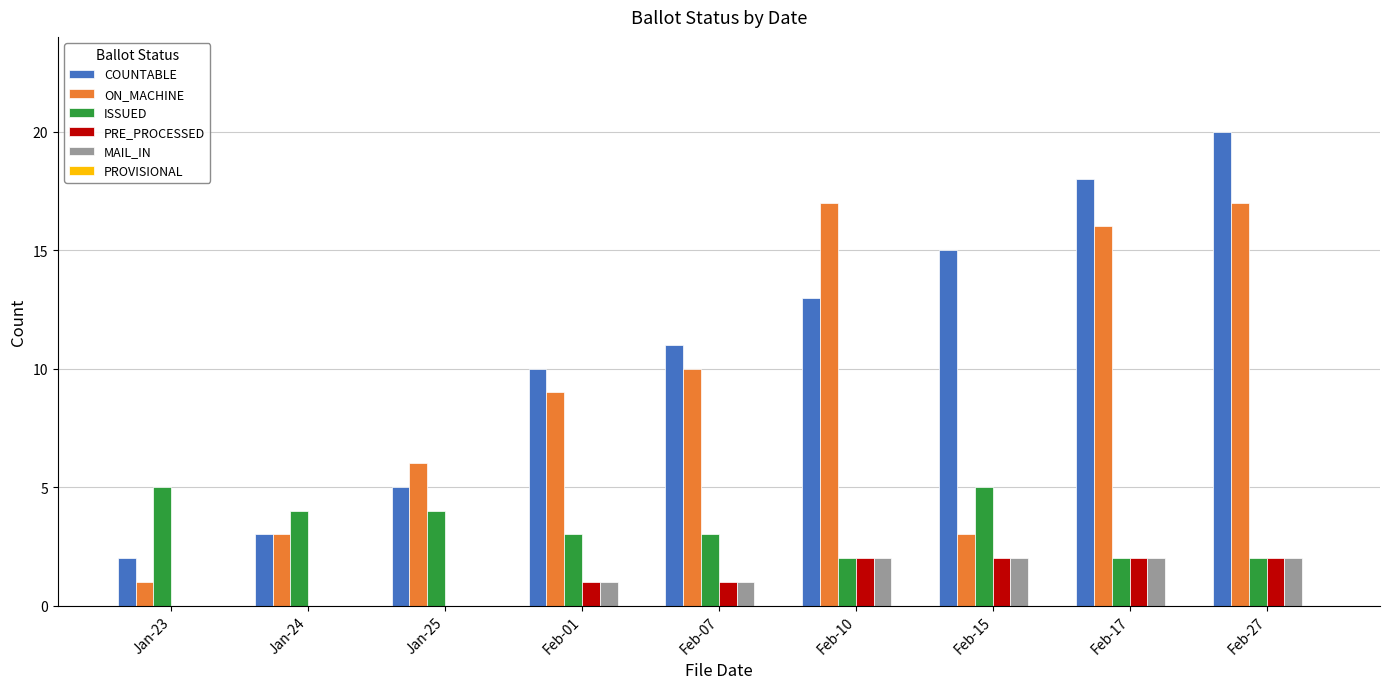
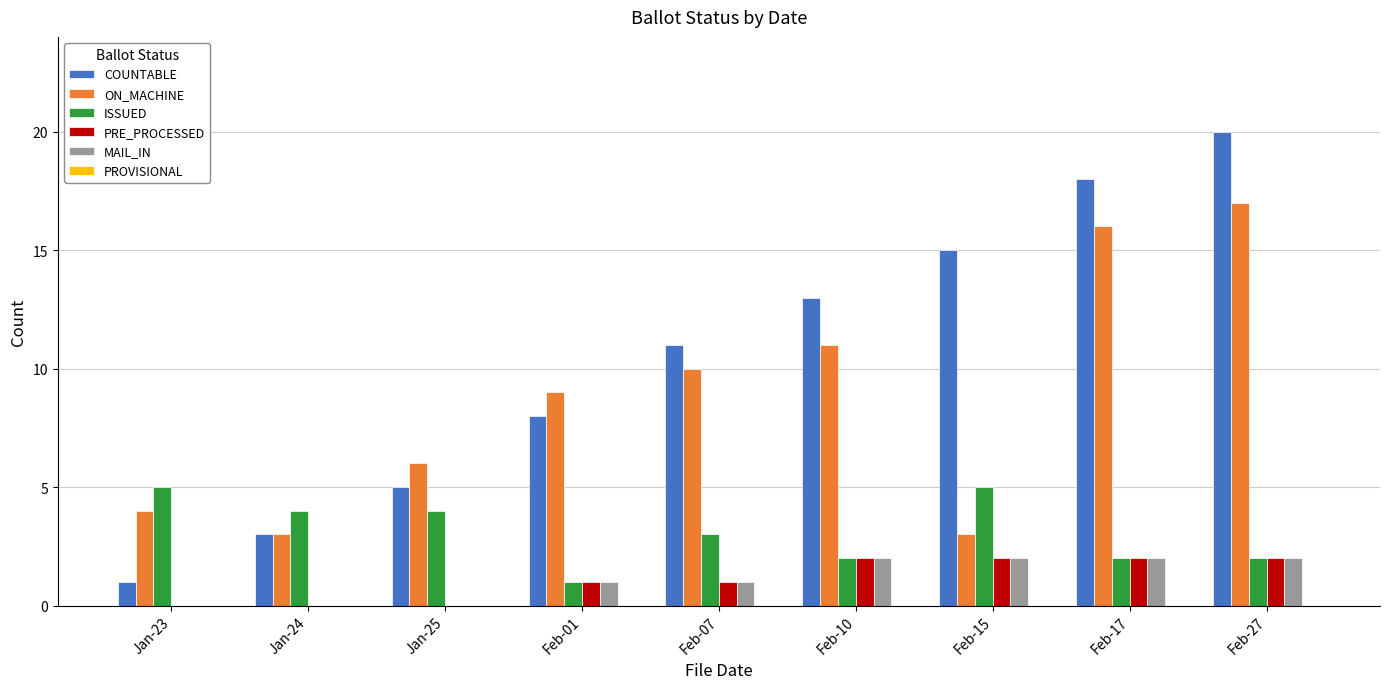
  {
    "COUNTABLE": {
-     "Jan-23": 2,
+     "Jan-23": 1,
      "Jan-24": 3,
      "Jan-25": 5,
-     "Feb-01": 10,
+     "Feb-01": 8,
      "Feb-07": 11,
      "Feb-10": 13,
      "Feb-15": 15,
      "Feb-17": 18,
      "Feb-27": 20
    },
    "ON_MACHINE": {
-     "Jan-23": 1,
+     "Jan-23": 4,
      "Jan-24": 3,
      "Jan-25": 6,
      "Feb-01": 9,
      "Feb-07": 10,
-     "Feb-10": 17,
+     "Feb-10": 11,
      "Feb-15": 3,
      "Feb-17": 16,
      "Feb-27": 17
    },
    "ISSUED": {
      "Jan-23": 5,
      "Jan-24": 4,
      "Jan-25": 4,
-     "Feb-01": 3,
+     "Feb-01": 1,
      "Feb-07": 3,
      "Feb-10": 2,
      "Feb-15": 5,
      "Feb-17": 2,
      "Feb-27": 2
    },
    "PRE_PROCESSED": {
      "Jan-23": 0,
      "Jan-24": 0,
      "Jan-25": 0,
      "Feb-01": 1,
      "Feb-07": 1,
      "Feb-10": 2,
      "Feb-15": 2,
      "Feb-17": 2,
      "Feb-27": 2
    },
    "MAIL_IN": {
      "Jan-23": 0,
      "Jan-24": 0,
      "Jan-25": 0,
      "Feb-01": 1,
      "Feb-07": 1,
      "Feb-10": 2,
      "Feb-15": 2,
      "Feb-17": 2,
      "Feb-27": 2
    },
    "PROVISIONAL": {
      "Jan-23": 0,
      "Jan-24": 0,
      "Jan-25": 0,
      "Feb-01": 0,
      "Feb-07": 0,
      "Feb-10": 0,
      "Feb-15": 0,
      "Feb-17": 0,
      "Feb-27": 0
    }
  }
